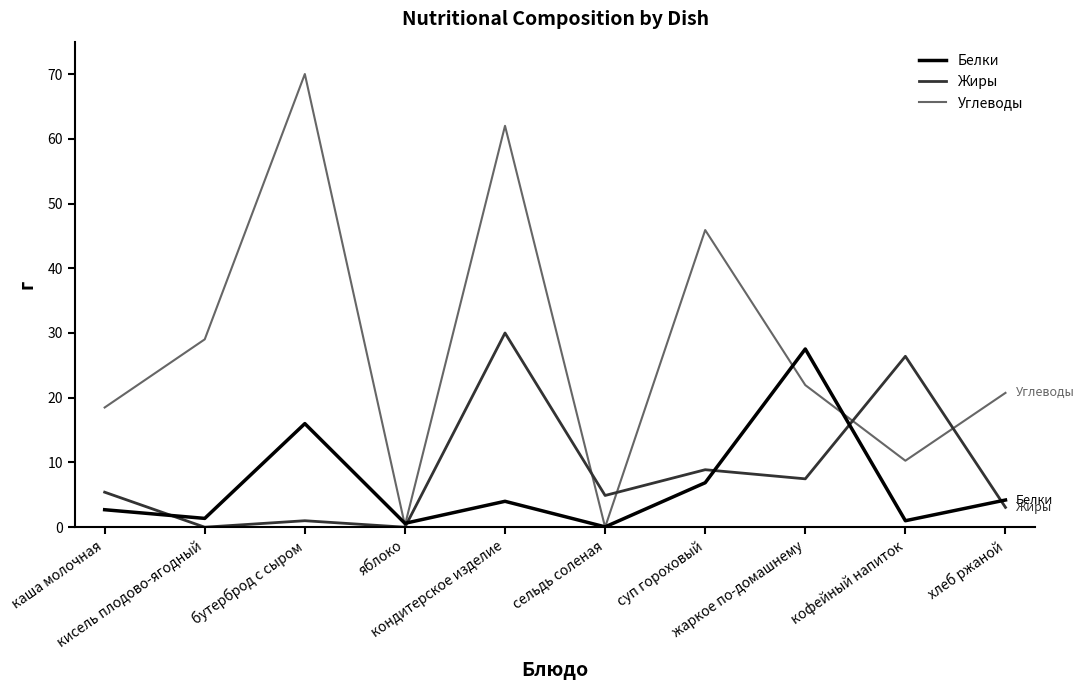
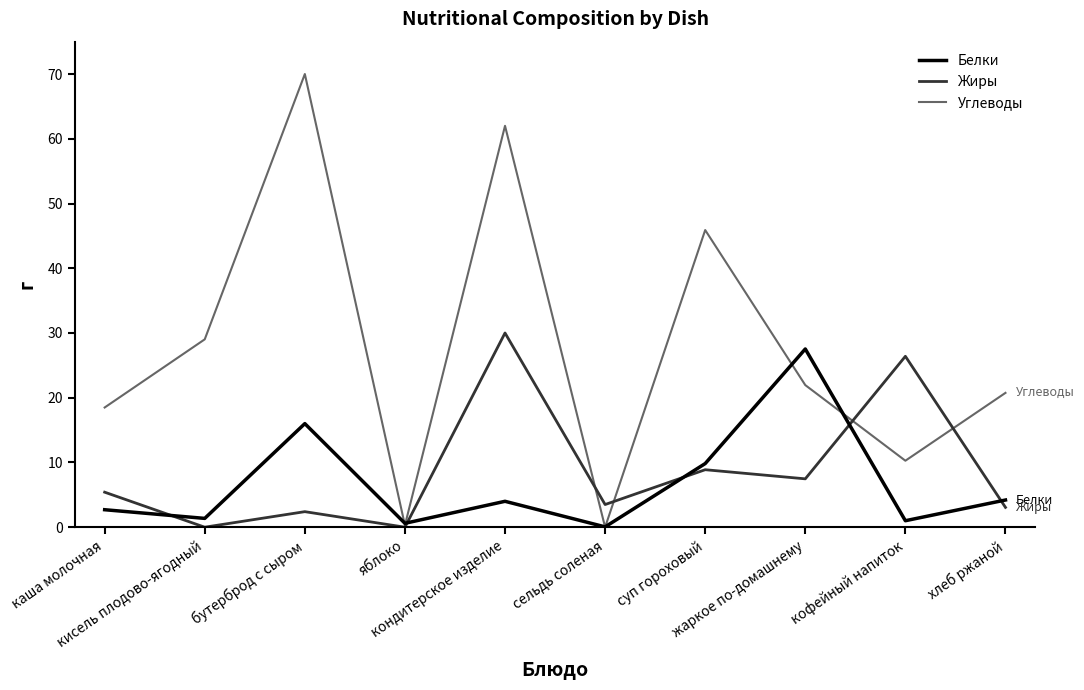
  {
    "Белки": {
      "каша молочная": 3,
      "кисель плодово-ягодный": 1,
      "бутерброд с сыром": 16,
      "кондитерское изделие": 4,
-     "суп гороховый": 7,
+     "суп гороховый": 10,
      "жаркое по-домашнему": 28,
      "кофейный напиток": 1,
      "хлеб ржаной": 4
    },
    "Жиры": {
      "каша молочная": 5,
      "кисель плодово-ягодный": 0,
-     "бутерброд с сыром": 1,
+     "бутерброд с сыром": 2,
      "кондитерское изделие": 30,
-     "сельдь соленая": 5,
+     "сельдь соленая": 4,
      "суп гороховый": 9,
      "жаркое по-домашнему": 7,
      "кофейный напиток": 26,
      "хлеб ржаной": 3
    },
    "Углеводы": {
      "каша молочная": 18,
      "кисель плодово-ягодный": 29,
      "бутерброд с сыром": 70,
      "кондитерское изделие": 62,
      "суп гороховый": 46,
      "жаркое по-домашнему": 22,
      "кофейный напиток": 10,
      "хлеб ржаной": 21
    }
  }
